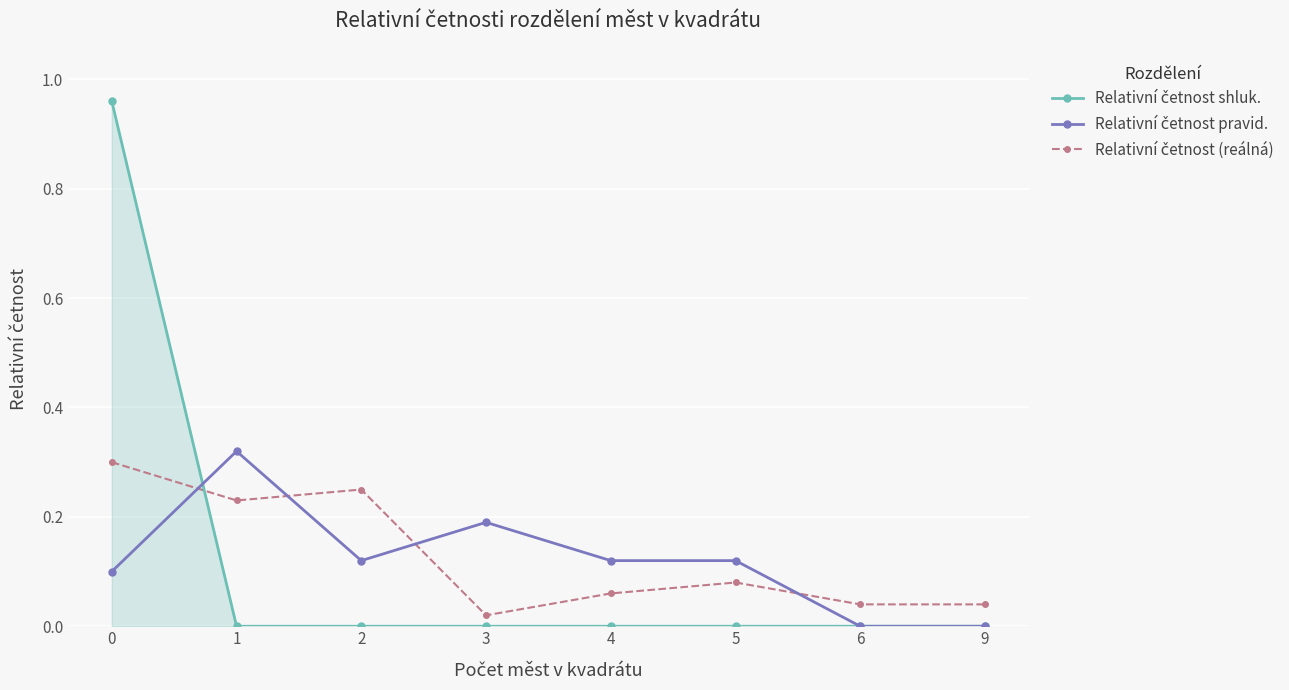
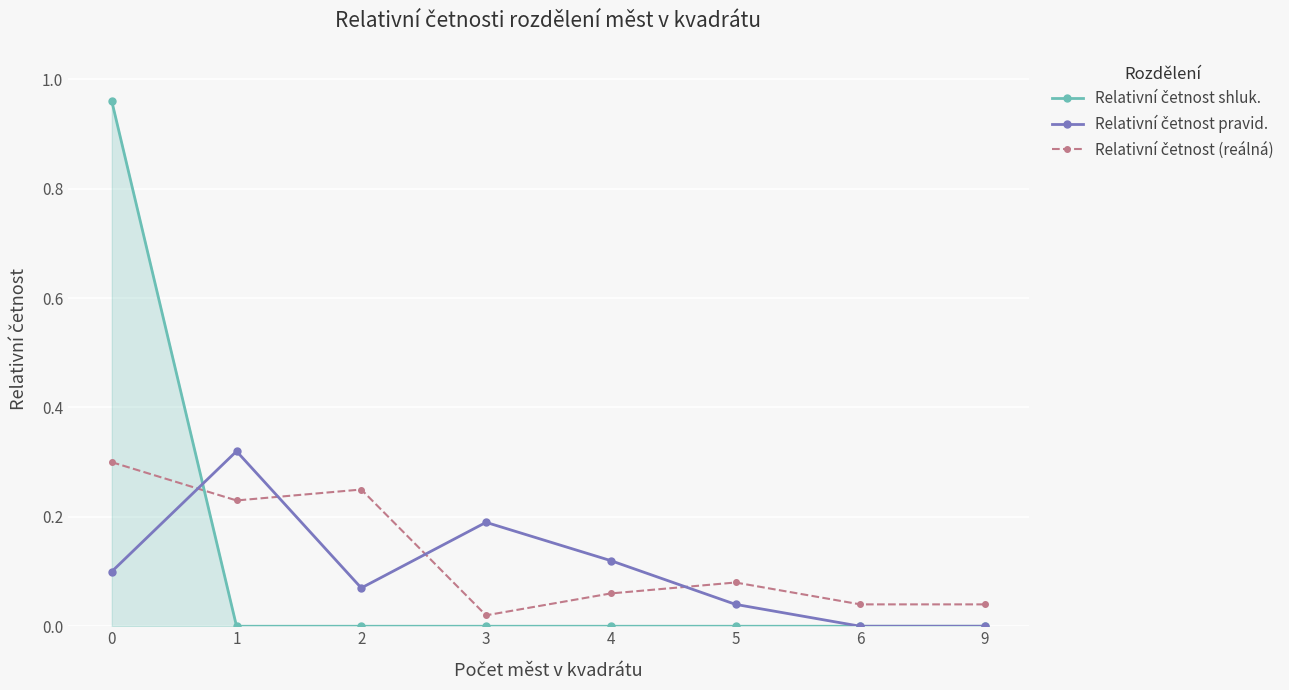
  {
    "Relativní četnost shluk.": {
      "0": 0.96,
      "1": 0.00,
      "2": 0.00,
      "3": 0.00,
      "4": 0.00,
      "5": 0.00
    },
    "Relativní četnost pravid.": {
      "0": 0.10,
      "1": 0.32,
-     "2": 0.12,
+     "2": 0.07,
      "3": 0.19,
      "4": 0.12,
-     "5": 0.12
+     "5": 0.04
    },
    "Relativní četnost (reálná)": {
      "0": 0.30,
      "1": 0.23,
      "2": 0.25,
      "3": 0.02,
      "4": 0.06,
      "5": 0.08,
      "6": 0.04,
      "9": 0.04
    }
  }
